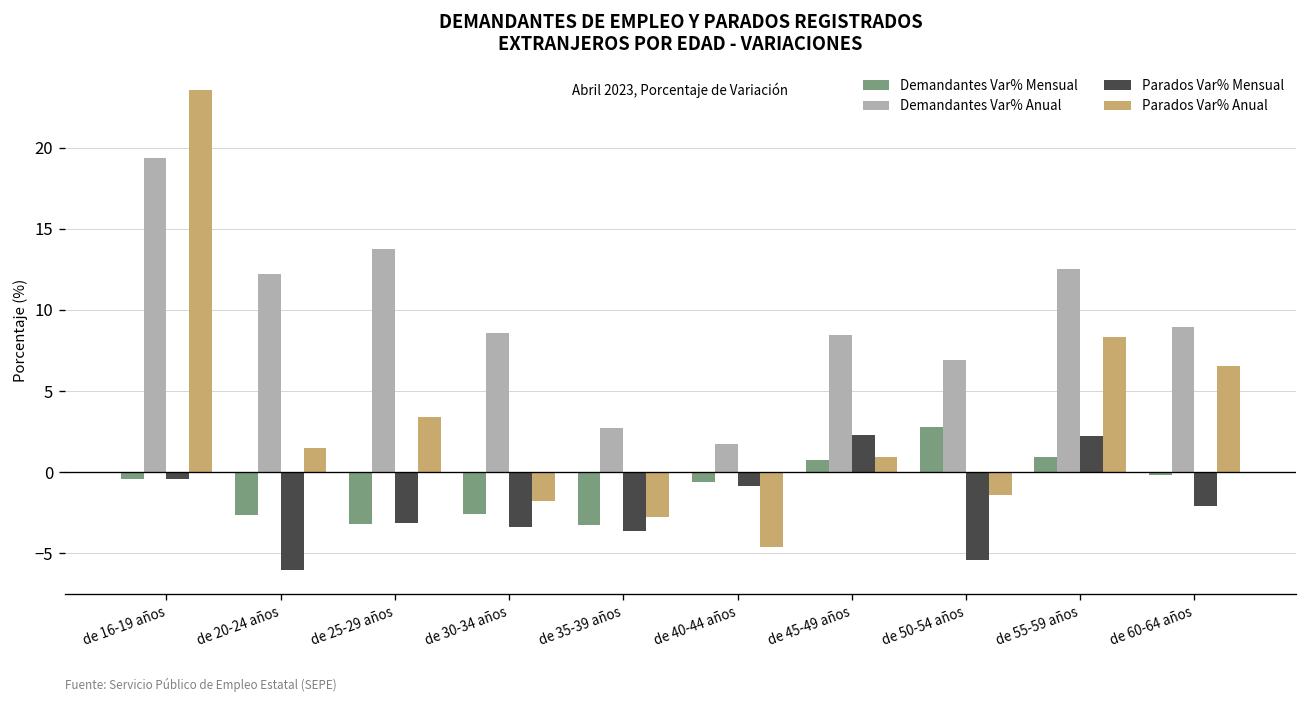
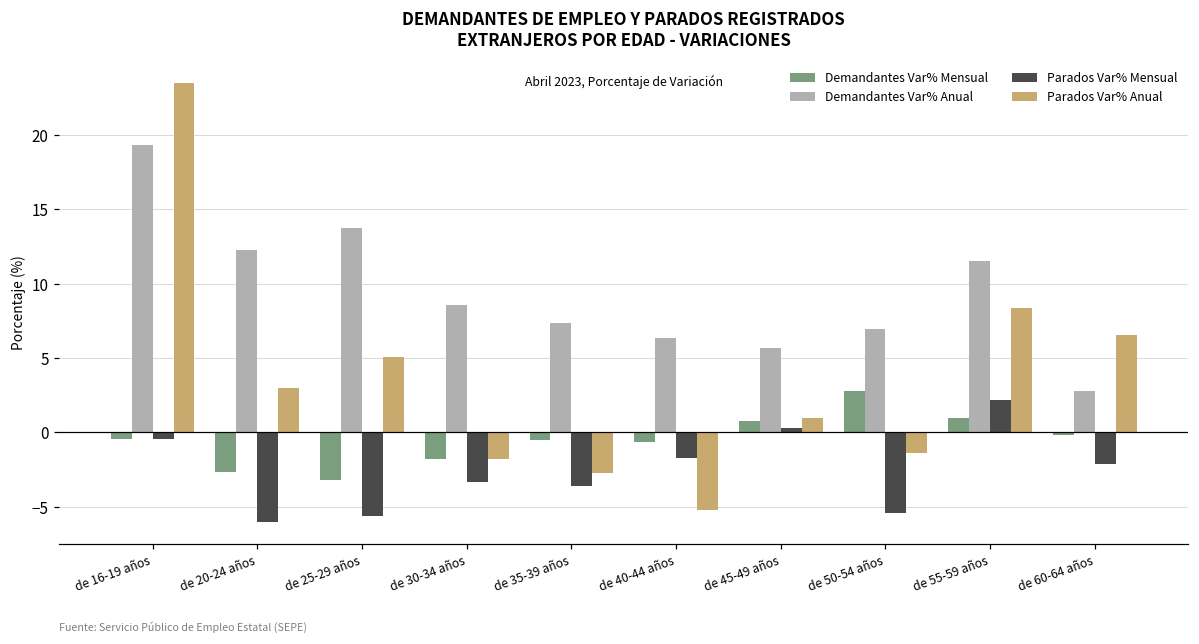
  {
    "Demandantes Var% Mensual": {
      "de 16-19 años": -0.4,
      "de 20-24 años": -2.6,
      "de 25-29 años": -3.2,
-     "de 30-34 años": -2.6,
-     "de 35-39 años": -3.2,
+     "de 30-34 años": -1.8,
+     "de 35-39 años": -0.5,
      "de 40-44 años": -0.6,
      "de 45-49 años": 0.8,
      "de 50-54 años": 2.8,
      "de 55-59 años": 1.0
    },
    "Demandantes Var% Anual": {
      "de 16-19 años": 19.3,
      "de 20-24 años": 12.2,
      "de 25-29 años": 13.8,
      "de 30-34 años": 8.6,
-     "de 35-39 años": 2.7,
-     "de 40-44 años": 1.7,
-     "de 45-49 años": 8.5,
+     "de 35-39 años": 7.4,
+     "de 40-44 años": 6.3,
+     "de 45-49 años": 5.7,
      "de 50-54 años": 6.9,
-     "de 55-59 años": 12.5,
-     "de 60-64 años": 9.0
+     "de 55-59 años": 11.5,
+     "de 60-64 años": 2.8
    },
    "Parados Var% Mensual": {
      "de 16-19 años": -0.5,
      "de 20-24 años": -6.0,
-     "de 25-29 años": -3.1,
+     "de 25-29 años": -5.6,
      "de 30-34 años": -3.4,
      "de 35-39 años": -3.6,
-     "de 40-44 años": -0.9,
-     "de 45-49 años": 2.3,
+     "de 40-44 años": -1.7,
+     "de 45-49 años": 0.3,
      "de 50-54 años": -5.4,
      "de 55-59 años": 2.2,
      "de 60-64 años": -2.1
    },
    "Parados Var% Anual": {
      "de 16-19 años": 23.5,
-     "de 20-24 años": 1.5,
-     "de 25-29 años": 3.4,
+     "de 20-24 años": 3.0,
+     "de 25-29 años": 5.1,
      "de 30-34 años": -1.8,
      "de 35-39 años": -2.8,
-     "de 40-44 años": -4.6,
+     "de 40-44 años": -5.3,
      "de 45-49 años": 1.0,
      "de 50-54 años": -1.4,
      "de 55-59 años": 8.3,
      "de 60-64 años": 6.6
    }
  }
